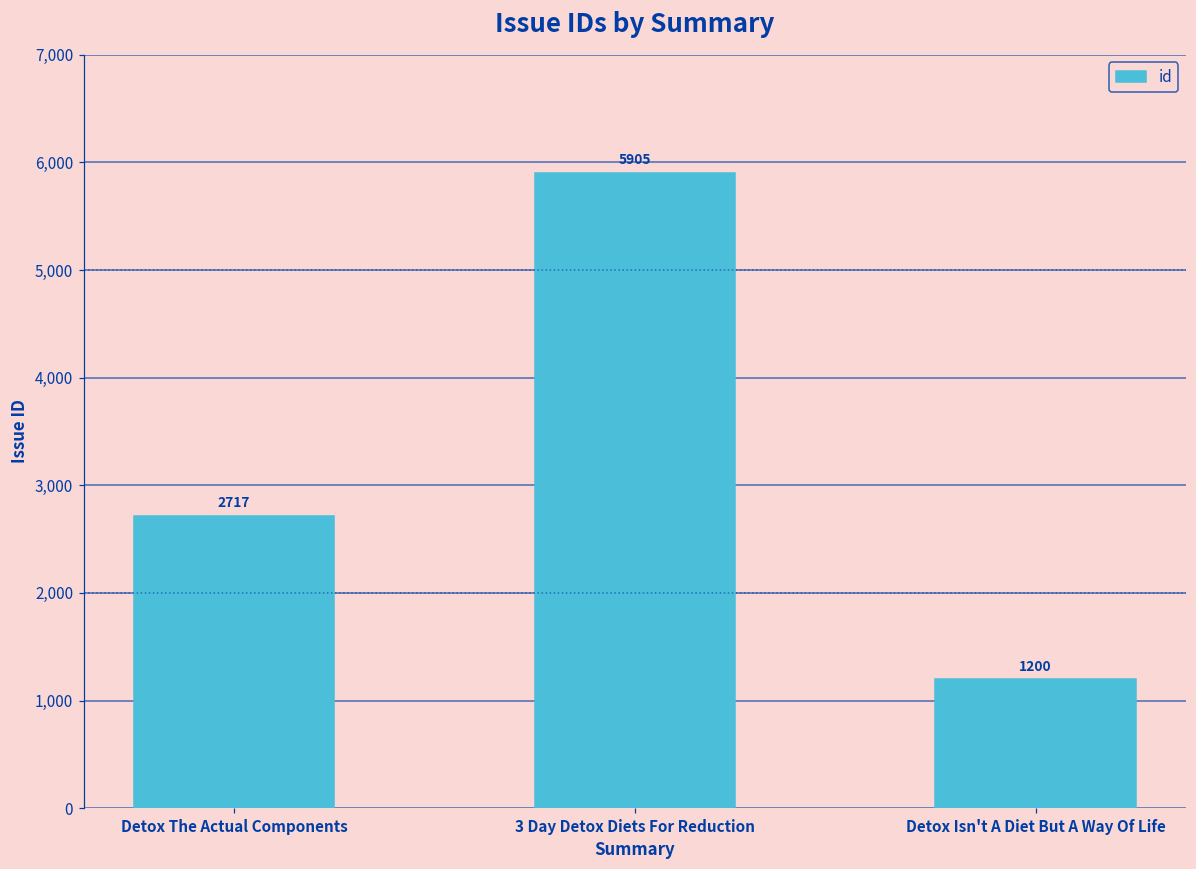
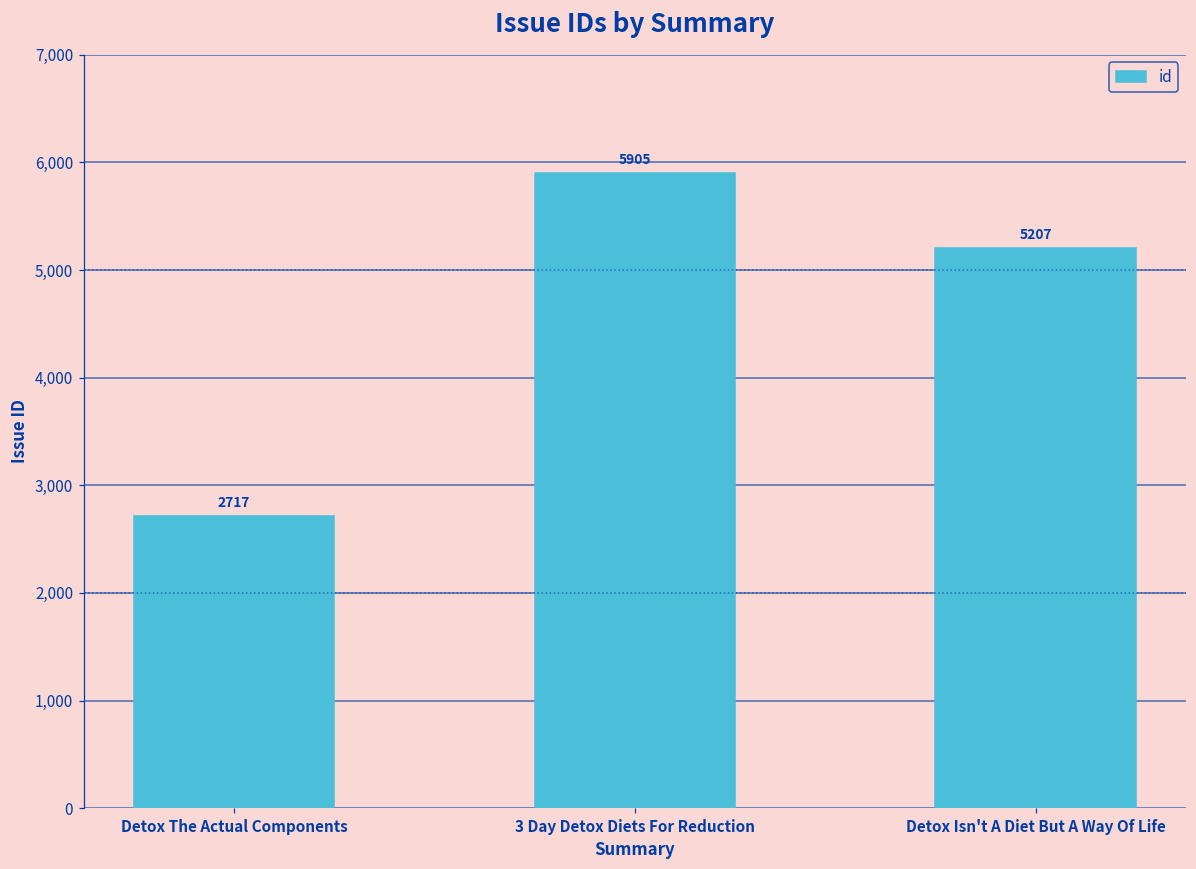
  {
    "Detox The Actual Components": 2717,
    "3 Day Detox Diets For Reduction": 5905,
-   "Detox Isn't A Diet But A Way Of Life": 1200
+   "Detox Isn't A Diet But A Way Of Life": 5207
  }
